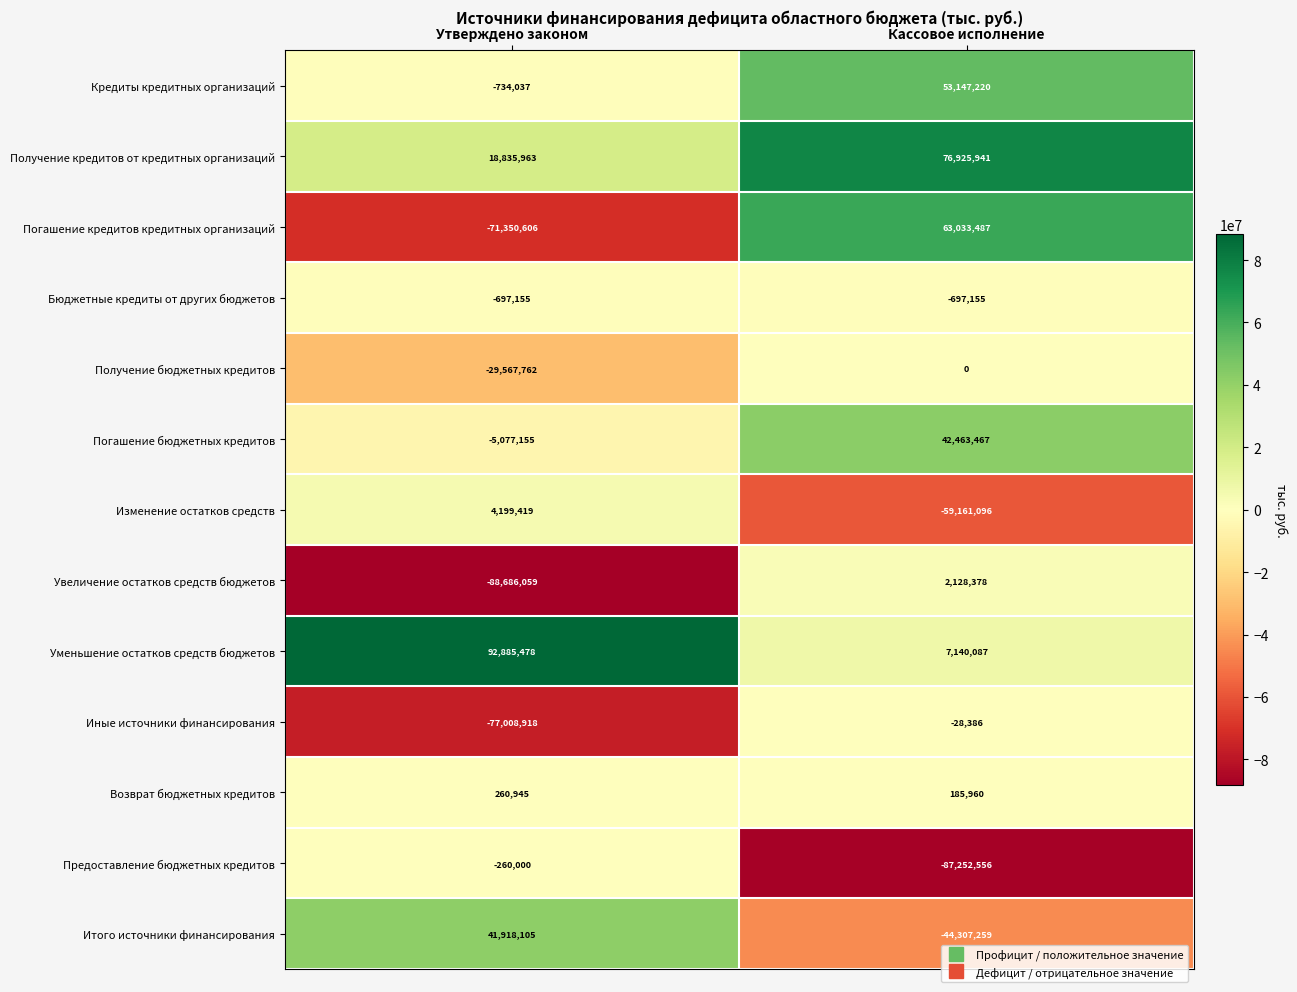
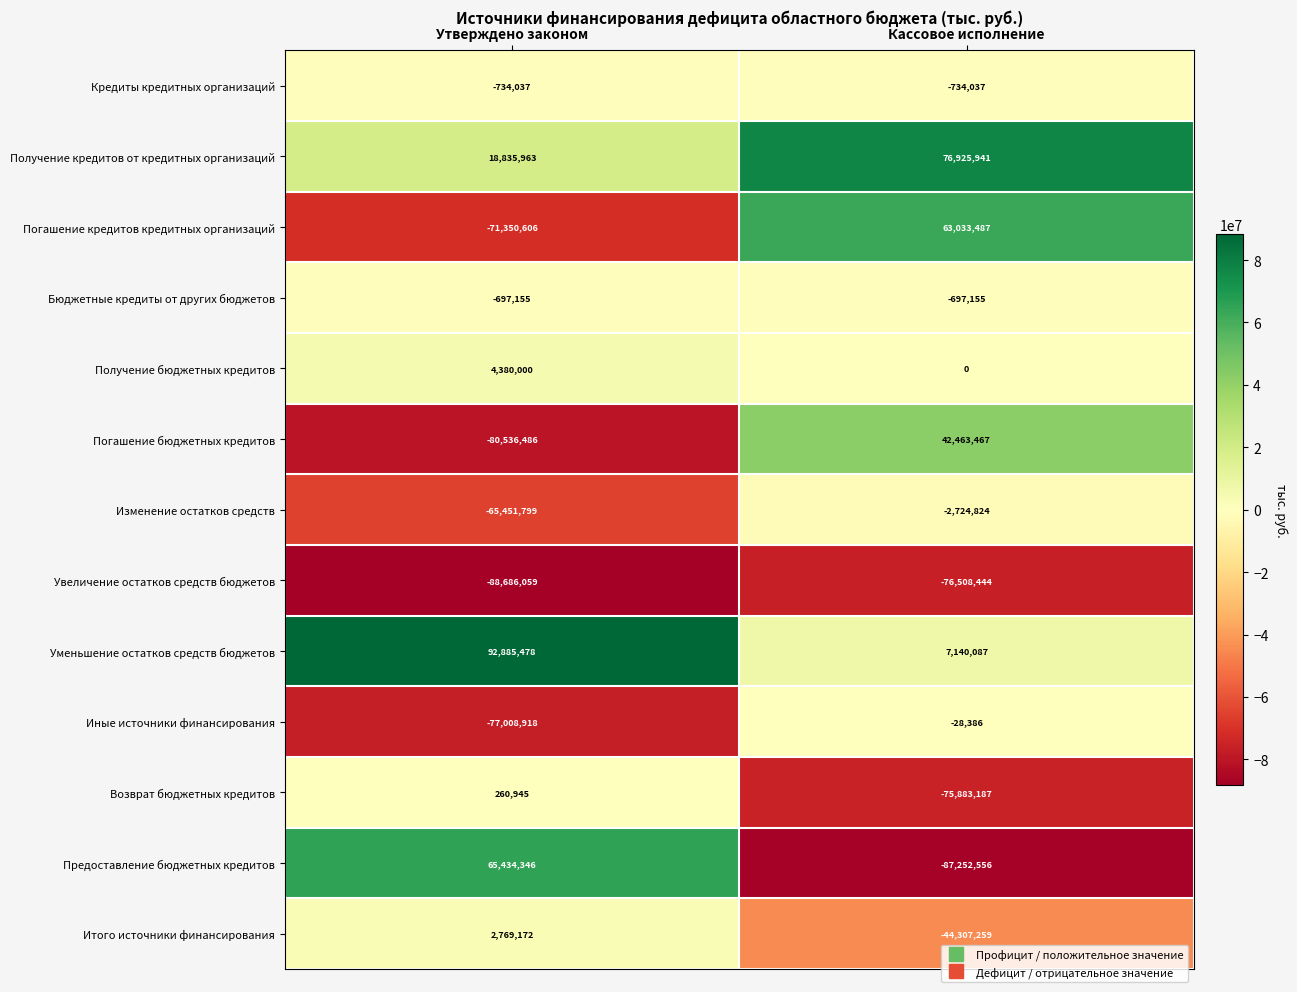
  {
    "Кредиты кредитных организаций": {
      "Утверждено законом": "-734,037",
-     "Кассовое исполнение": "53,147,220"
+     "Кассовое исполнение": "-734,037"
    },
    "Получение кредитов от кредитных организаций": {
      "Утверждено законом": "18,835,963",
      "Кассовое исполнение": "76,925,941"
    },
    "Погашение кредитов кредитных организаций": {
      "Утверждено законом": "-71,350,606",
      "Кассовое исполнение": "63,033,487"
    },
    "Бюджетные кредиты от других бюджетов": {
      "Утверждено законом": "-697,155",
      "Кассовое исполнение": "-697,155"
    },
    "Получение бюджетных кредитов": {
-     "Утверждено законом": "-29,567,762",
+     "Утверждено законом": "4,380,000",
      "Кассовое исполнение": "0"
    },
    "Погашение бюджетных кредитов": {
-     "Утверждено законом": "-5,077,155",
+     "Утверждено законом": "-80,536,486",
      "Кассовое исполнение": "42,463,467"
    },
    "Изменение остатков средств": {
-     "Утверждено законом": "4,199,419",
-     "Кассовое исполнение": "-59,161,096"
+     "Утверждено законом": "-65,451,799",
+     "Кассовое исполнение": "-2,724,824"
    },
    "Увеличение остатков средств бюджетов": {
      "Утверждено законом": "-88,686,059",
-     "Кассовое исполнение": "2,128,378"
+     "Кассовое исполнение": "-76,508,444"
    },
    "Уменьшение остатков средств бюджетов": {
      "Утверждено законом": "92,885,478",
      "Кассовое исполнение": "7,140,087"
    },
    "Иные источники финансирования": {
      "Утверждено законом": "-77,008,918",
      "Кассовое исполнение": "-28,386"
    },
    "Возврат бюджетных кредитов": {
      "Утверждено законом": "260,945",
-     "Кассовое исполнение": "185,960"
+     "Кассовое исполнение": "-75,883,187"
    },
    "Предоставление бюджетных кредитов": {
-     "Утверждено законом": "-260,000",
+     "Утверждено законом": "65,434,346",
      "Кассовое исполнение": "-87,252,556"
    },
    "Итого источники финансирования": {
-     "Утверждено законом": "41,918,105",
+     "Утверждено законом": "2,769,172",
      "Кассовое исполнение": "-44,307,259"
    }
  }
